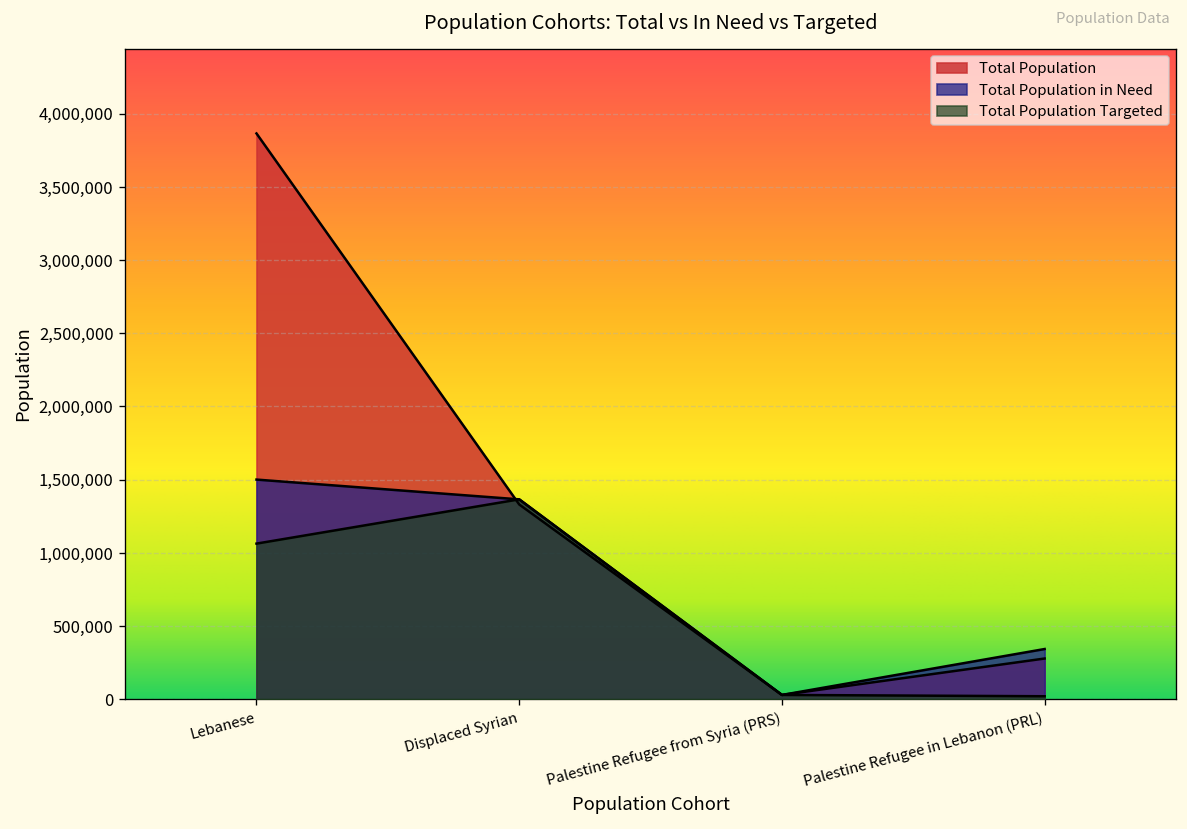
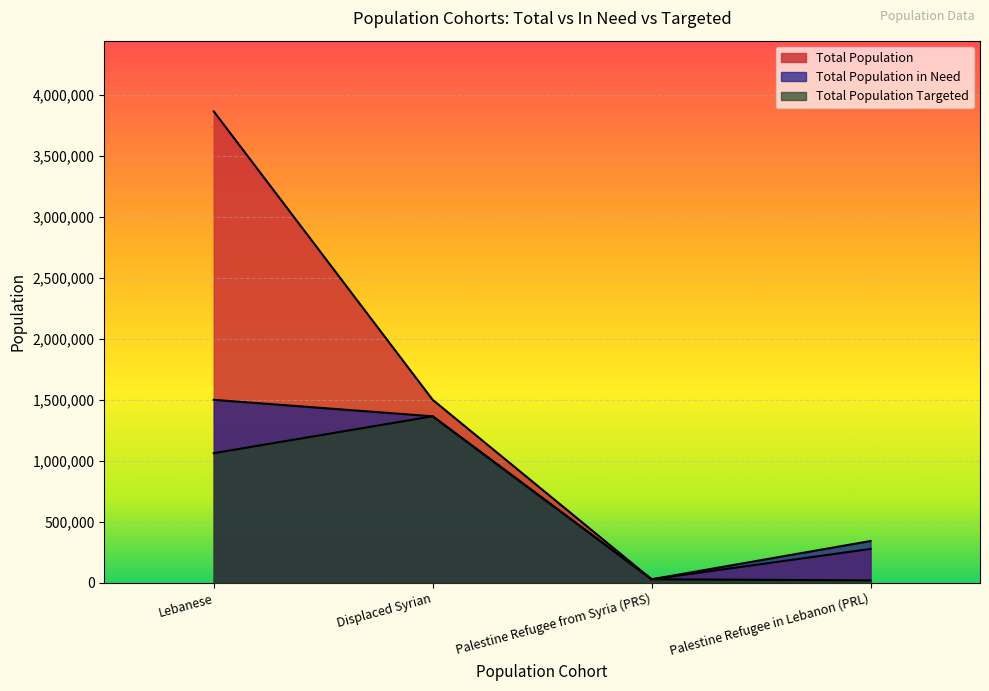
  {
    "Total Population": {
      "Lebanese": "3,860,000",
-     "Displaced Syrian": "1,330,000",
+     "Displaced Syrian": "1,500,000",
      "Palestine Refugee in Lebanon (PRL)": "280,000"
    },
    "Total Population in Need": {
      "Lebanese": "1,500,000",
      "Palestine Refugee in Lebanon (PRL)": "340,000"
    },
    "Total Population Targeted": {
      "Lebanese": "1,060,000",
      "Palestine Refugee in Lebanon (PRL)": "20,000"
    }
  }
